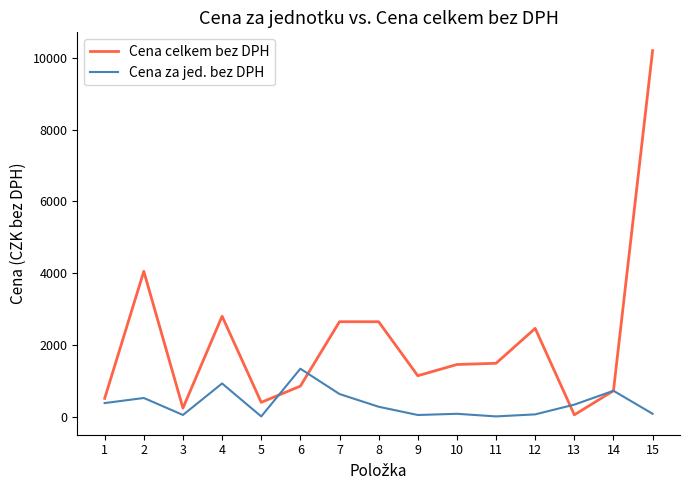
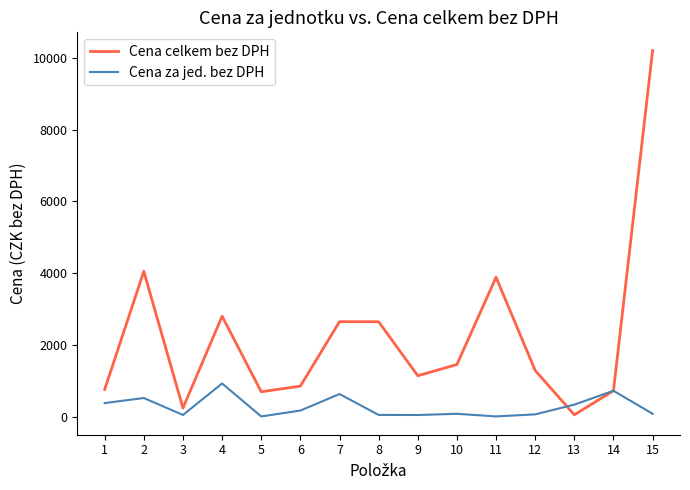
  {
    "Cena celkem bez DPH": {
-     "1": 500,
+     "1": 800,
      "2": 4000,
      "3": 200,
      "4": 2800,
-     "5": 400,
+     "5": 700,
      "6": 900,
      "7": 2600,
      "8": 2600,
      "9": 1100,
      "10": 1500,
-     "11": 1500,
-     "12": 2500,
+     "11": 3900,
+     "12": 1300,
      "13": 100,
      "15": 10200
    },
    "Cena za jed. bez DPH": {
      "1": 400,
      "2": 500,
      "3": 0,
      "4": 900,
      "5": 0,
-     "6": 1300,
+     "6": 200,
      "7": 600,
-     "8": 300,
+     "8": 0,
      "9": 0,
      "10": 100,
      "11": 0,
      "12": 100,
      "13": 300,
      "15": 100
    }
  }
